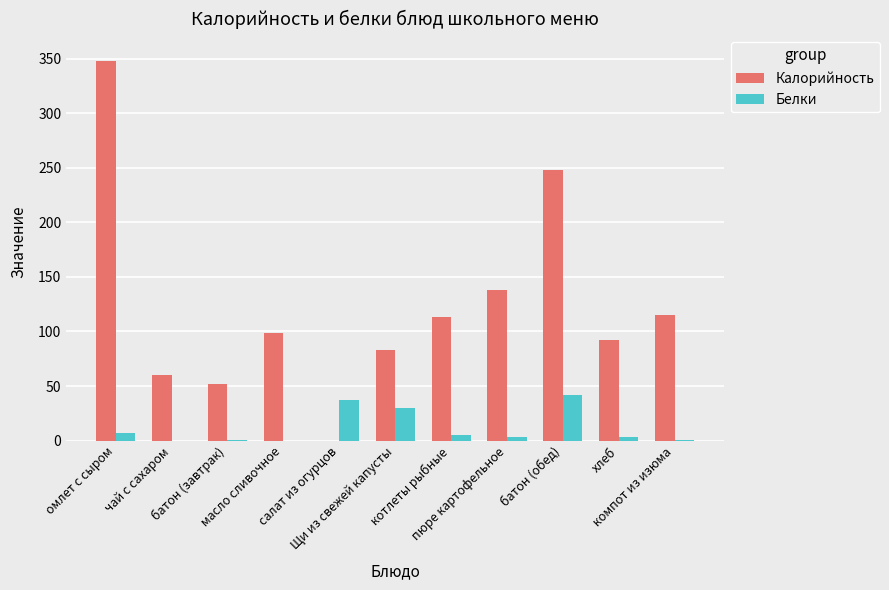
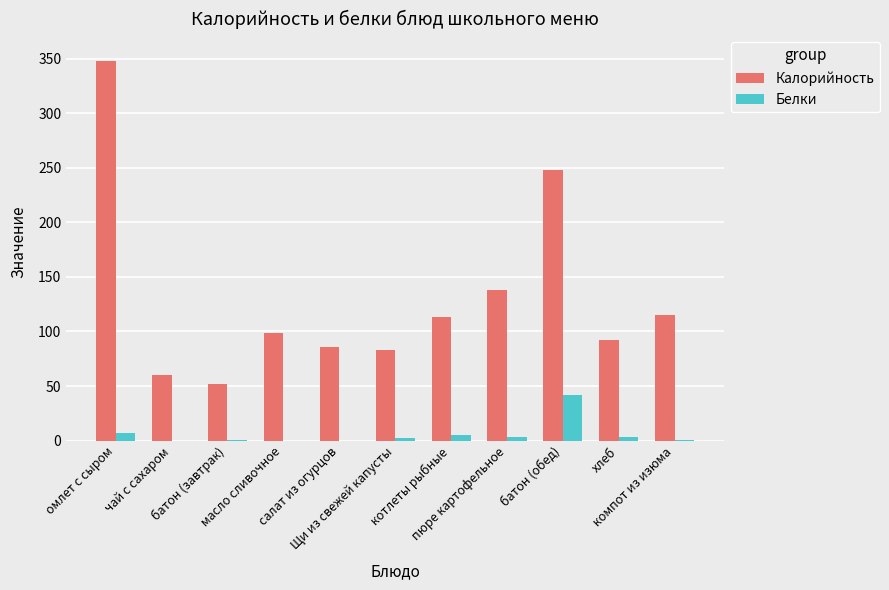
  {
    "Калорийность": {
      "омлет с сыром": 348,
      "чай с сахаром": 60,
      "батон (завтрак)": 52,
      "масло сливочное": 99,
-     "салат из огурцов": 0,
+     "салат из огурцов": 86,
      "Щи из свежей капусты": 83,
      "котлеты рыбные": 113,
      "пюре картофельное": 138,
      "батон (обед)": 248,
      "хлеб": 92,
      "компот из изюма": 115
    },
    "Белки": {
      "омлет с сыром": 7,
      "чай с сахаром": 0,
      "масло сливочное": 0,
-     "салат из огурцов": 37,
-     "Щи из свежей капусты": 30,
+     "салат из огурцов": 0,
+     "Щи из свежей капусты": 2,
      "котлеты рыбные": 5,
      "пюре картофельное": 3,
      "батон (обед)": 42,
      "хлеб": 3
    }
  }
